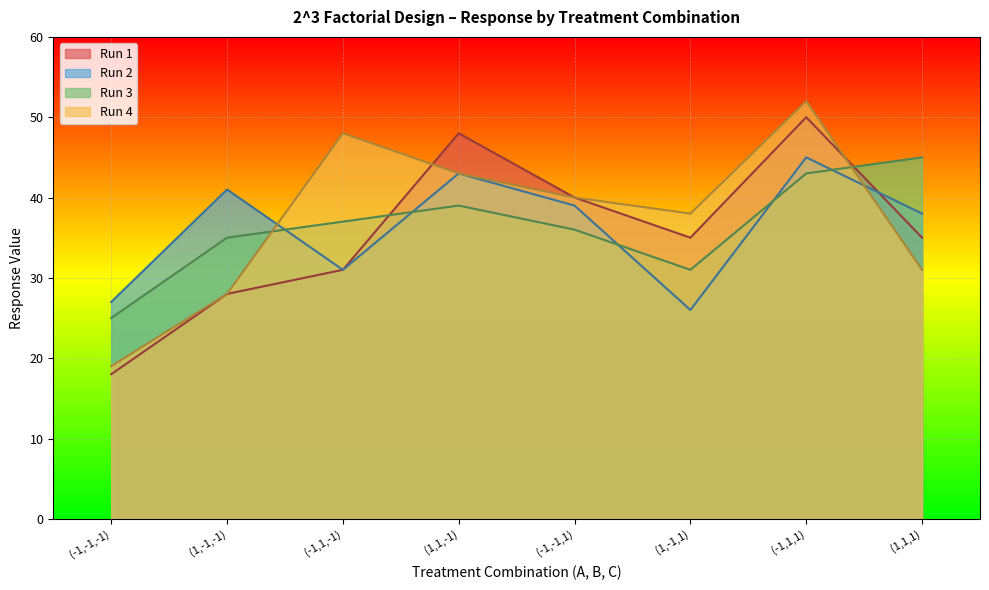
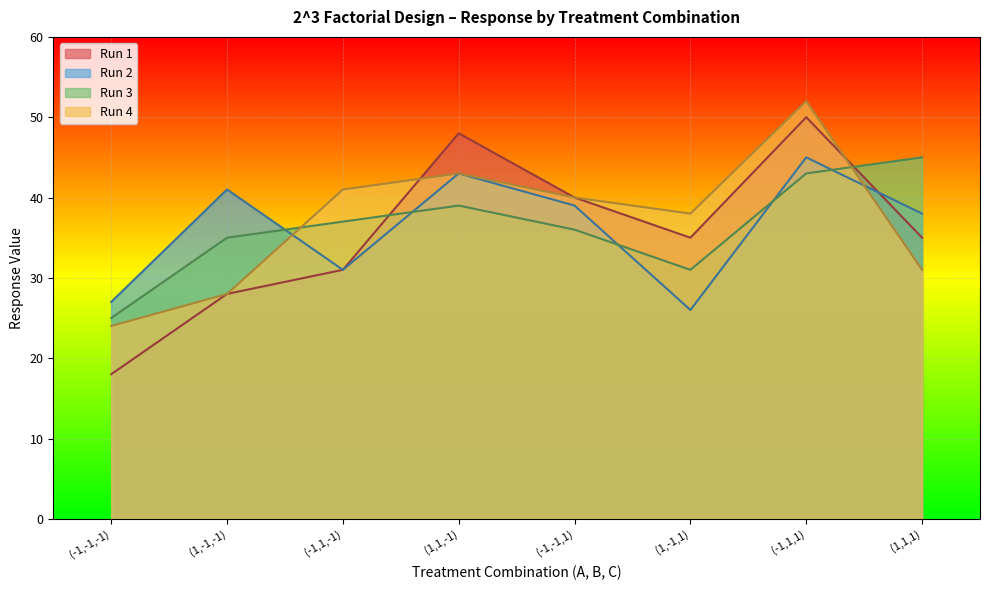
  {
    "Run 1": {
      "(-1,-1,-1)": 18,
      "(1,1,-1)": 48,
      "(1,-1,1)": 35,
      "(-1,1,1)": 50,
      "(1,1,1)": 35
    },
    "Run 2": {
      "(-1,-1,-1)": 27,
      "(1,-1,-1)": 41,
      "(-1,-1,1)": 39,
      "(1,-1,1)": 26,
      "(-1,1,1)": 45,
      "(1,1,1)": 38
    },
    "Run 3": {
      "(-1,-1,-1)": 25,
      "(1,-1,-1)": 35,
      "(-1,1,-1)": 37,
      "(1,1,-1)": 39,
      "(-1,-1,1)": 36,
      "(1,-1,1)": 31,
      "(-1,1,1)": 43,
      "(1,1,1)": 45
    },
    "Run 4": {
-     "(-1,-1,-1)": 19,
-     "(-1,1,-1)": 48,
+     "(-1,-1,-1)": 24,
+     "(-1,1,-1)": 41,
      "(1,-1,1)": 38,
      "(-1,1,1)": 52,
      "(1,1,1)": 31
    }
  }
